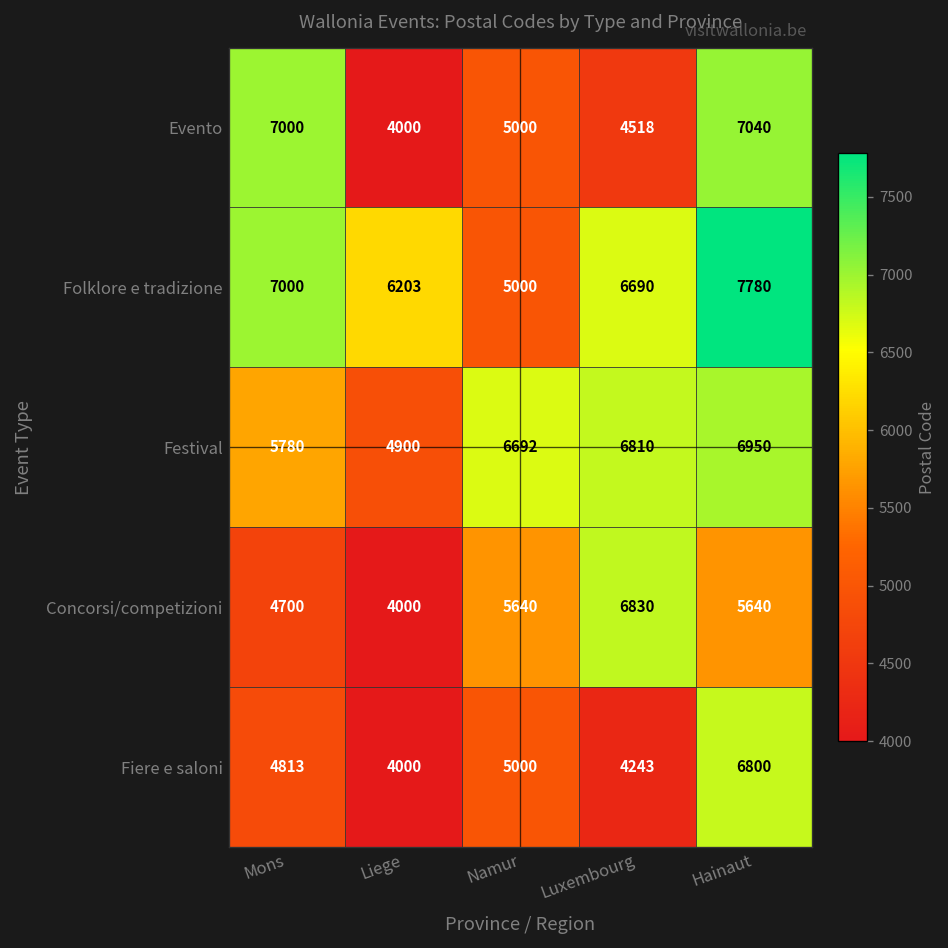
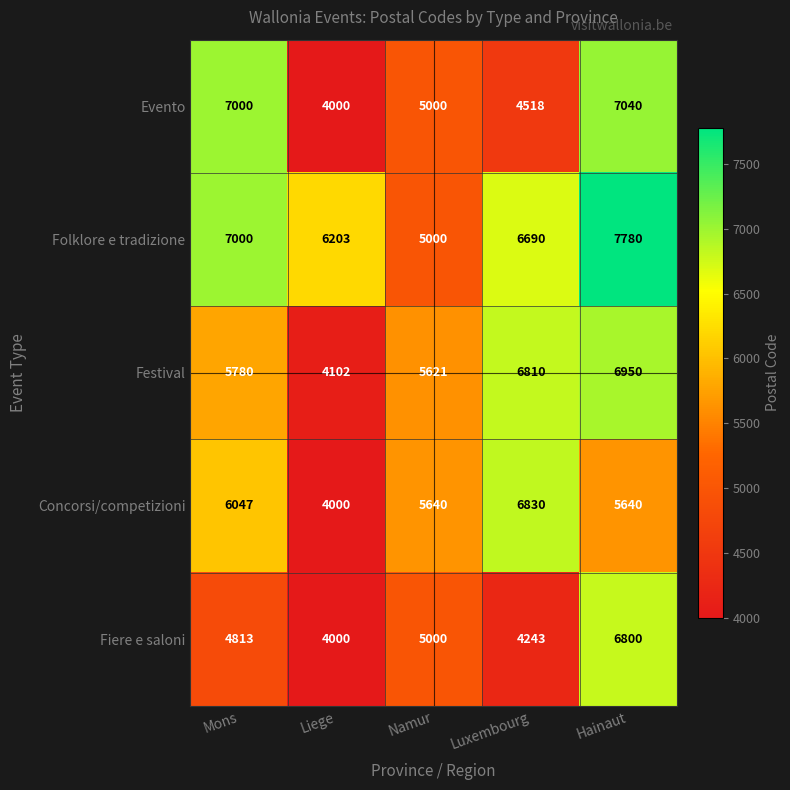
  {
    "Evento": {
      "Mons": 7000,
      "Liege": 4000,
      "Namur": 5000,
      "Luxembourg": 4518,
      "Hainaut": 7040
    },
    "Folklore e tradizione": {
      "Mons": 7000,
      "Liege": 6203,
      "Namur": 5000,
      "Luxembourg": 6690,
      "Hainaut": 7780
    },
    "Festival": {
      "Mons": 5780,
-     "Liege": 4900,
-     "Namur": 6692,
+     "Liege": 4102,
+     "Namur": 5621,
      "Luxembourg": 6810,
      "Hainaut": 6950
    },
    "Concorsi/competizioni": {
-     "Mons": 4700,
+     "Mons": 6047,
      "Liege": 4000,
      "Namur": 5640,
      "Luxembourg": 6830,
      "Hainaut": 5640
    },
    "Fiere e saloni": {
      "Mons": 4813,
      "Liege": 4000,
      "Namur": 5000,
      "Luxembourg": 4243,
      "Hainaut": 6800
    }
  }
